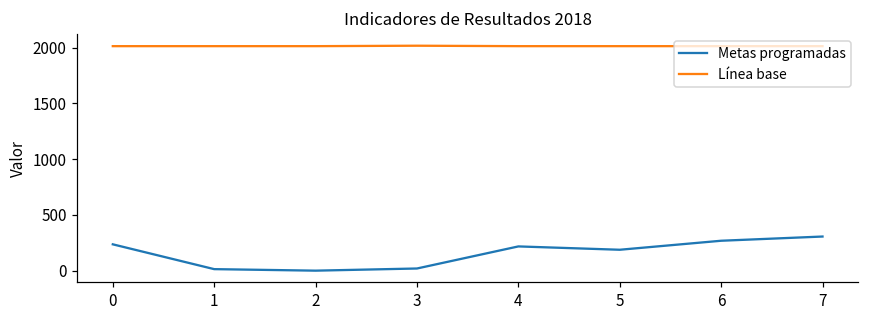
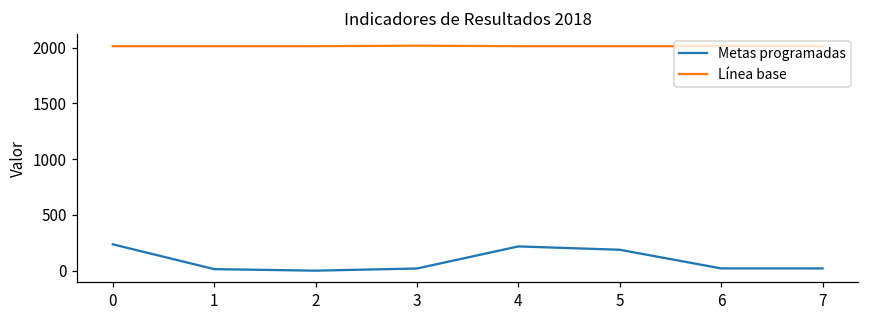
  {
    "Metas programadas": {
      "0": 240,
      "1": 20,
      "2": 0,
      "3": 20,
      "4": 220,
      "5": 190,
-     "6": 270,
-     "7": 310
+     "6": 20,
+     "7": 20
    },
    "Línea base": {
      "0": 2010,
      "1": 2010,
      "2": 2010,
      "3": 2020,
      "4": 2010,
      "5": 2010
    }
  }
